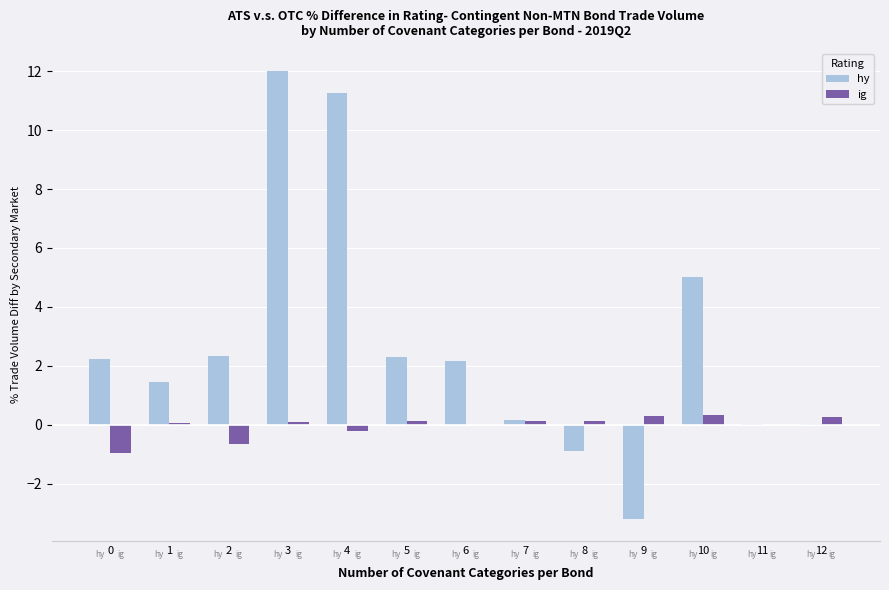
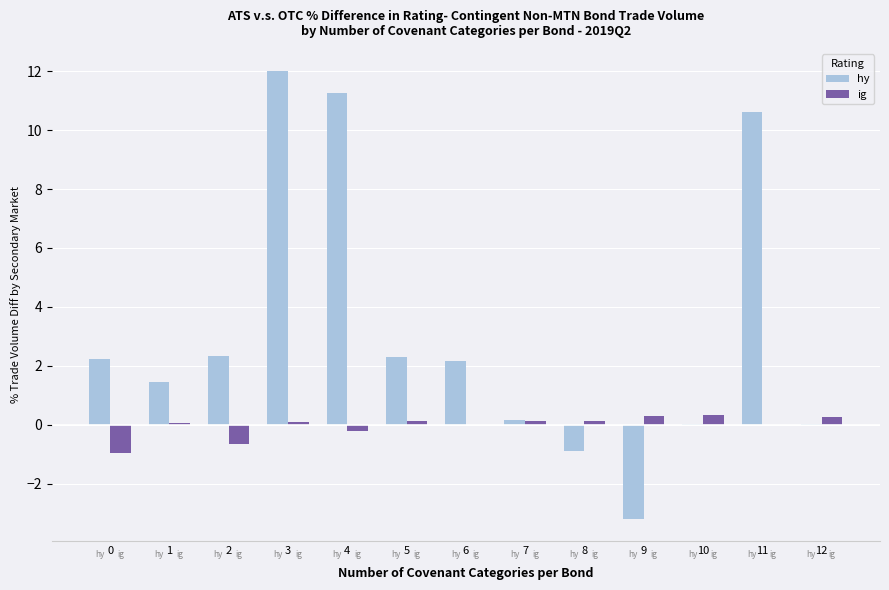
  {
    "hy": {
      "0": 2.2,
      "1": 1.5,
      "2": 2.3,
      "3": 12.0,
      "4": 11.3,
      "5": 2.3,
      "6": 2.2,
      "7": 0.1,
      "8": -0.9,
      "9": -3.2,
-     "10": 5.0,
-     "11": 0.0
+     "10": 0.0,
+     "11": 10.6
    },
    "ig": {
      "0": -1.0,
      "2": -0.7,
      "3": 0.1,
      "4": -0.2,
      "5": 0.1,
      "6": 0.0,
      "7": 0.1,
      "8": 0.1,
      "9": 0.3,
      "10": 0.3,
      "11": 0.0,
      "12": 0.3
    }
  }
